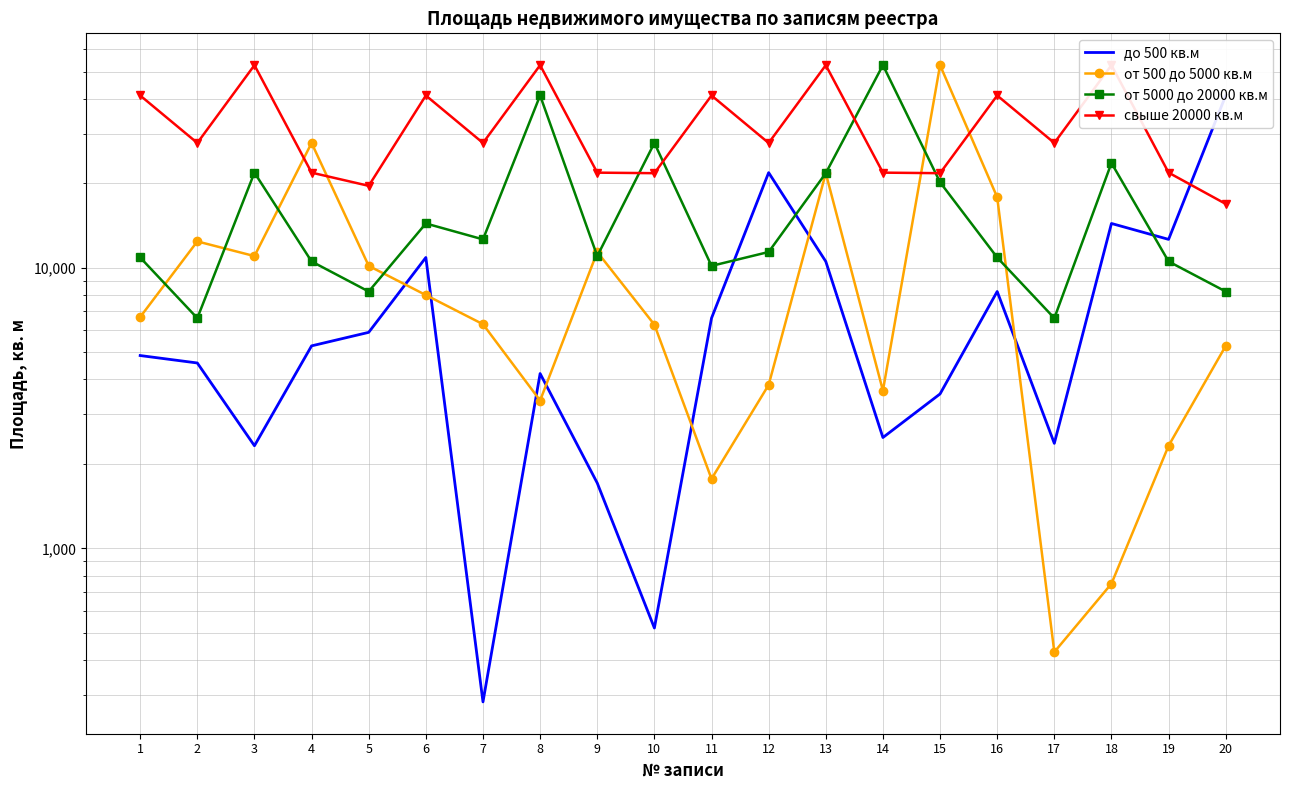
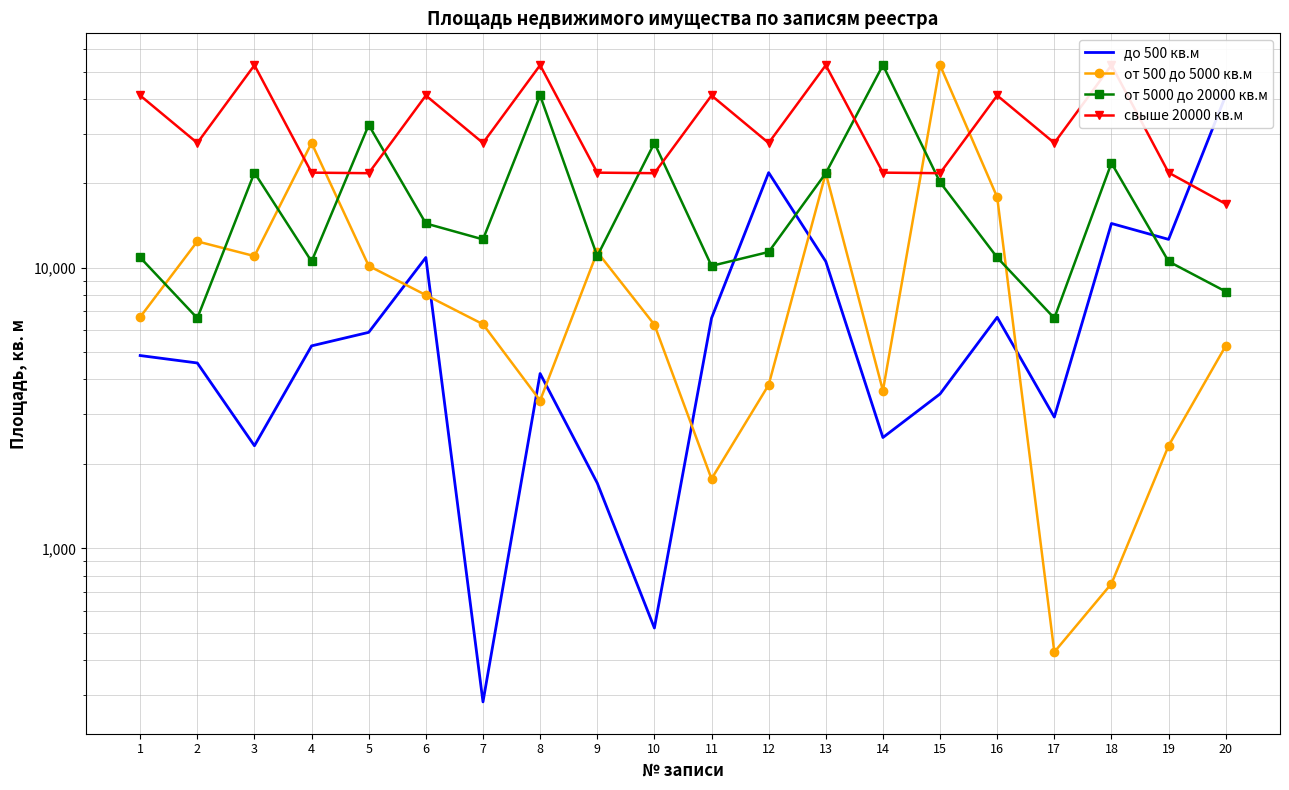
  {
    "до 500 кв.м": {
      "1": "4,900",
      "2": "4,600",
      "3": "2,300",
      "4": "5,300",
      "5": "5,900",
      "6": "10,900",
      "7": "280",
      "8": "4,200",
      "9": "1,700",
      "10": "520",
      "11": "6,600",
      "12": "22,000",
      "13": "10,500",
      "14": "2,500",
      "15": "3,500",
-     "16": "8,200",
-     "17": "2,400",
+     "16": "6,700",
+     "17": "2,900",
      "18": "14,000",
      "19": "13,000"
    },
    "от 500 до 5000 кв.м": {
      "1": "6,700",
      "2": "12,000",
      "3": "11,000",
      "4": "28,000",
      "5": "10,100",
      "6": "8,000",
      "7": "6,300",
      "8": "3,400",
      "9": "11,400",
      "10": "6,300",
      "11": "1,800",
      "12": "3,800",
      "14": "3,600",
      "15": "53,000",
      "16": "18,000",
      "17": "430",
      "18": "750",
      "19": "2,300",
      "20": "5,300"
    },
    "от 5000 до 20000 кв.м": {
      "1": "10,900",
      "2": "6,600",
      "3": "22,000",
      "4": "10,500",
-     "5": "8,200",
+     "5": "32,000",
      "6": "14,000",
      "7": "13,000",
      "8": "41,000",
      "9": "11,000",
      "10": "28,000",
      "11": "10,100",
      "12": "11,400",
      "14": "53,000",
      "15": "20,000",
      "16": "10,900",
      "17": "6,600",
      "18": "24,000",
      "19": "10,500",
      "20": "8,200"
    },
    "свыше 20000 кв.м": {
      "1": "41,000",
      "2": "28,000",
      "3": "53,000",
      "4": "22,000",
-     "5": "20,000",
+     "5": "22,000",
      "6": "41,000",
      "7": "28,000",
      "8": "53,000",
      "9": "22,000",
      "10": "22,000",
      "11": "41,000",
      "12": "28,000",
      "13": "53,000",
      "14": "22,000",
      "15": "22,000",
      "16": "41,000",
      "17": "28,000",
      "19": "22,000",
      "20": "17,000"
    }
  }
